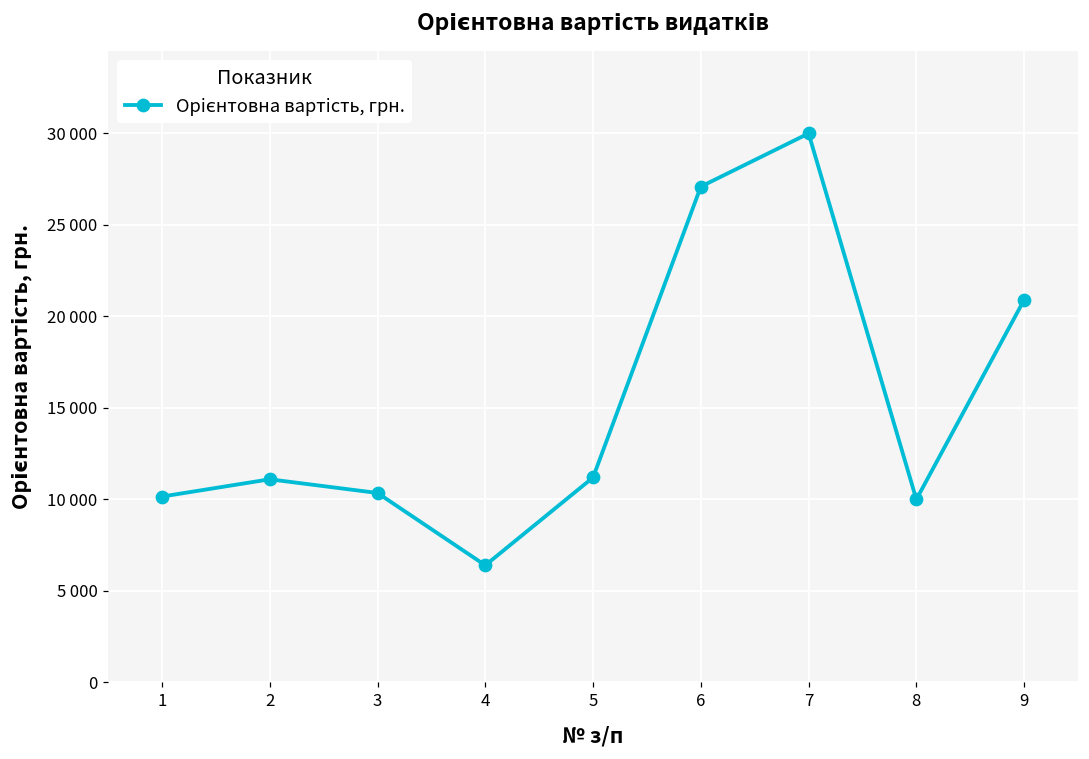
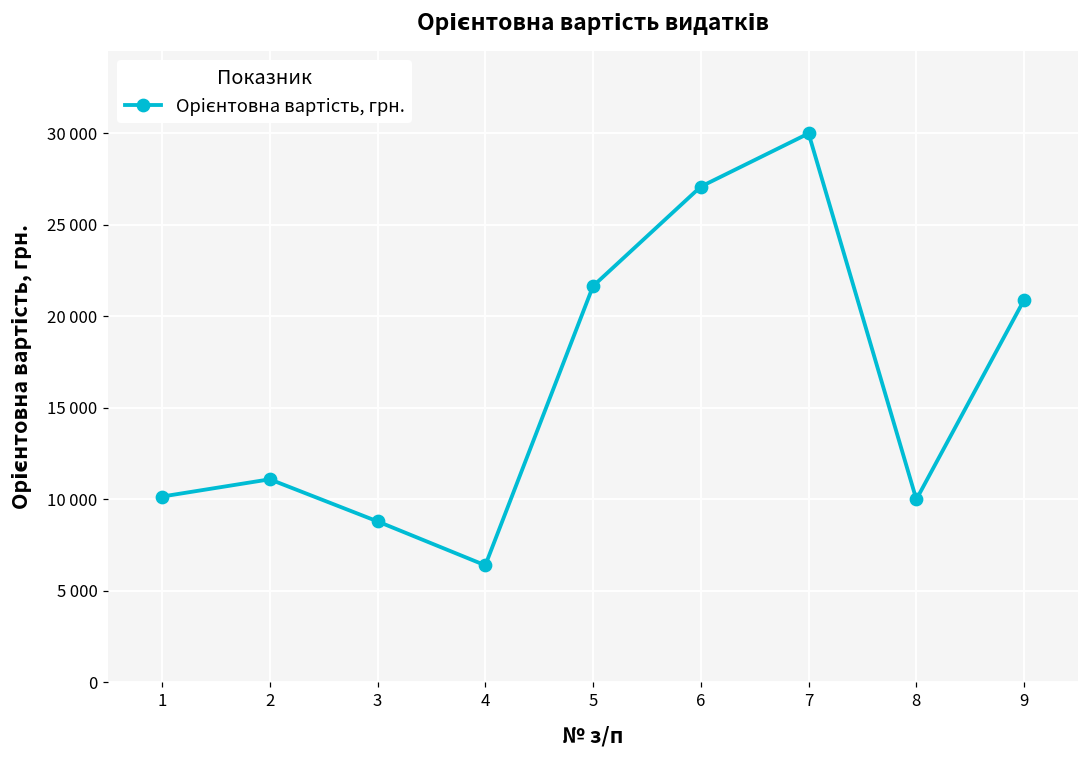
  {
    "1": 10200,
    "2": 11100,
-   "3": 10400,
+   "3": 8800,
    "4": 6400,
-   "5": 11200,
+   "5": 21700,
    "6": 27100,
    "7": 30000,
    "8": 10000,
    "9": 20900
  }
